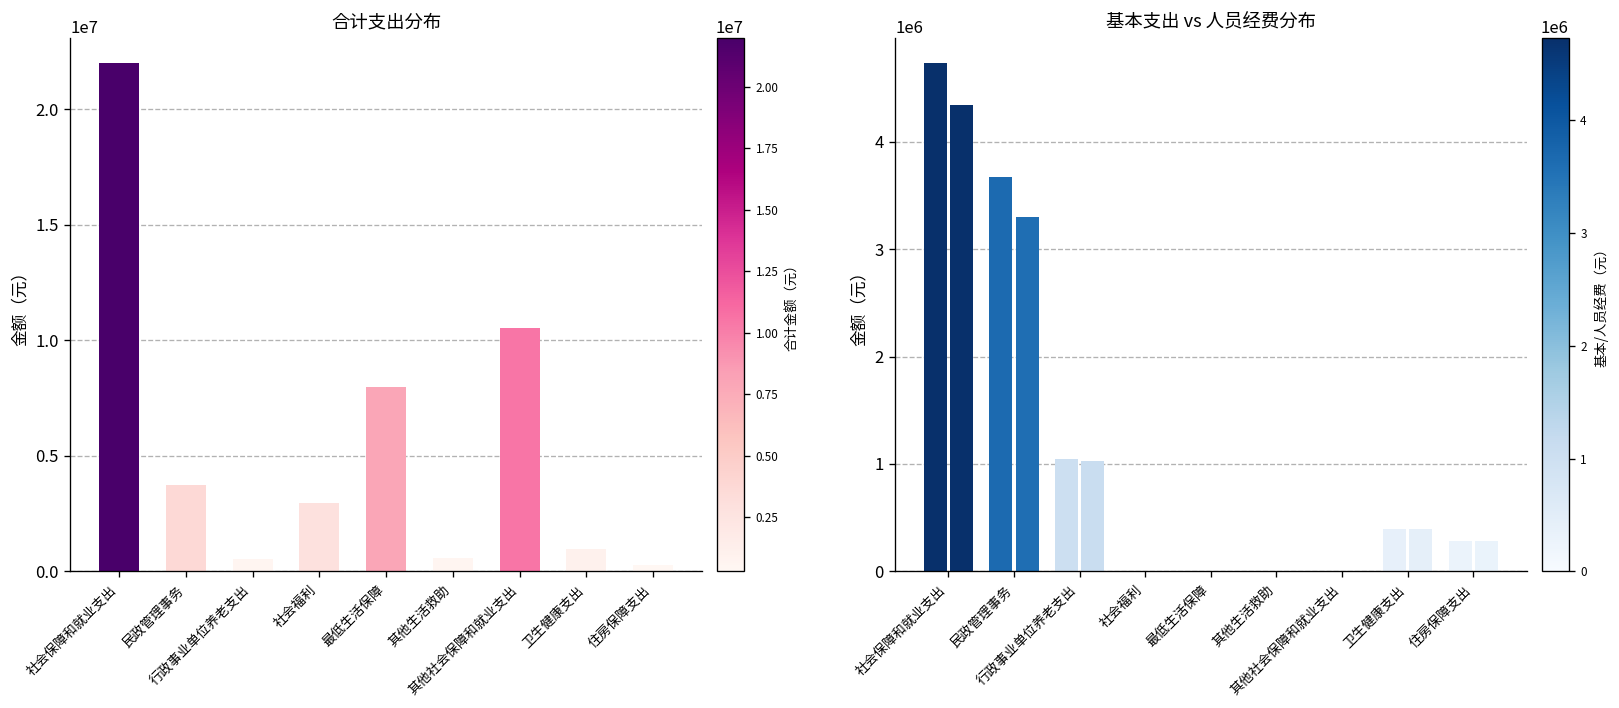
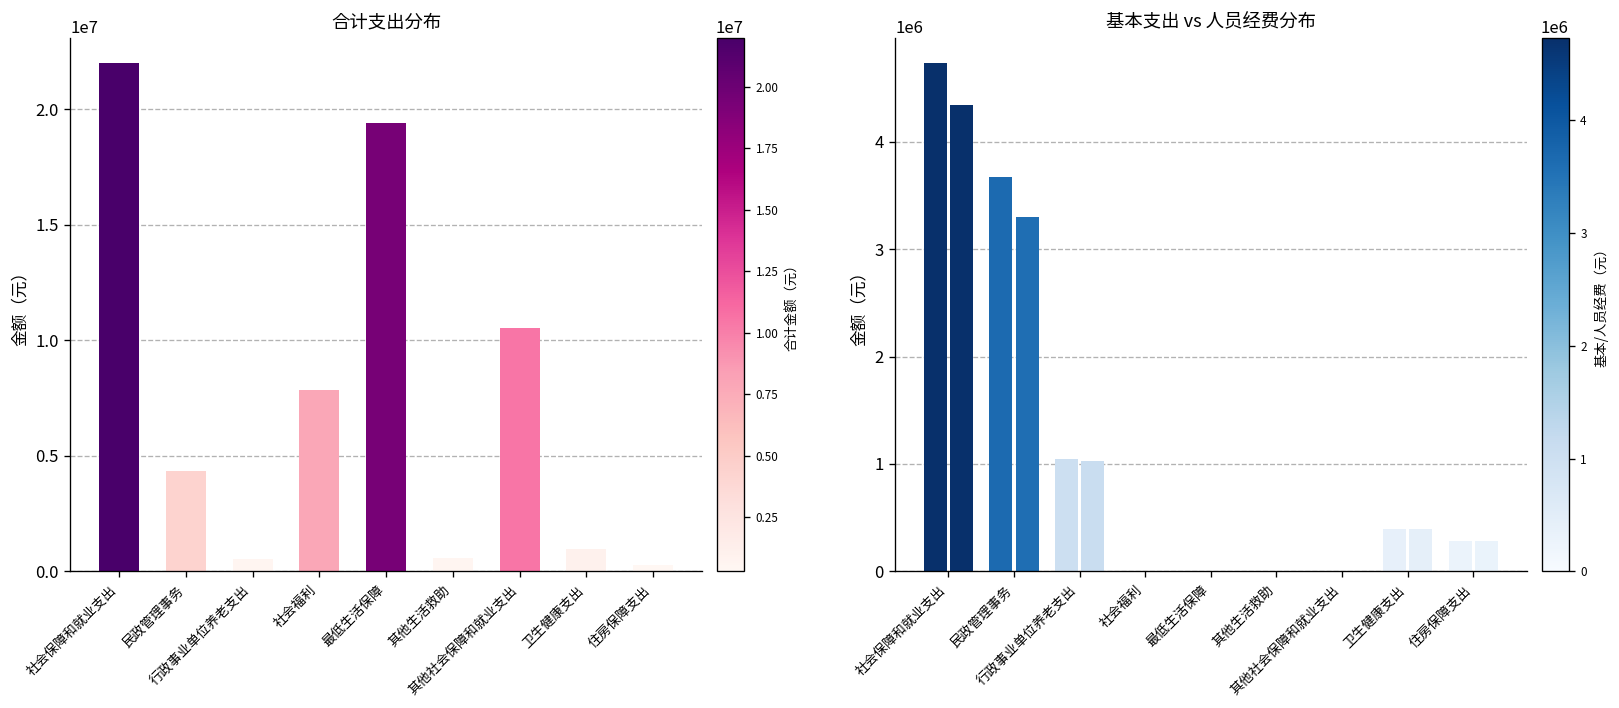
  {
    "合计支出分布": {
      "社会保障和就业支出": 22000000,
-     "民政管理事务": 3700000,
+     "民政管理事务": 4400000,
      "行政事业单位养老支出": 500000,
-     "社会福利": 3000000,
-     "最低生活保障": 8000000,
+     "社会福利": 7900000,
+     "最低生活保障": 19400000,
      "其他生活救助": 600000,
      "其他社会保障和就业支出": 10500000,
      "卫生健康支出": 1000000,
      "住房保障支出": 300000
    }
  }
